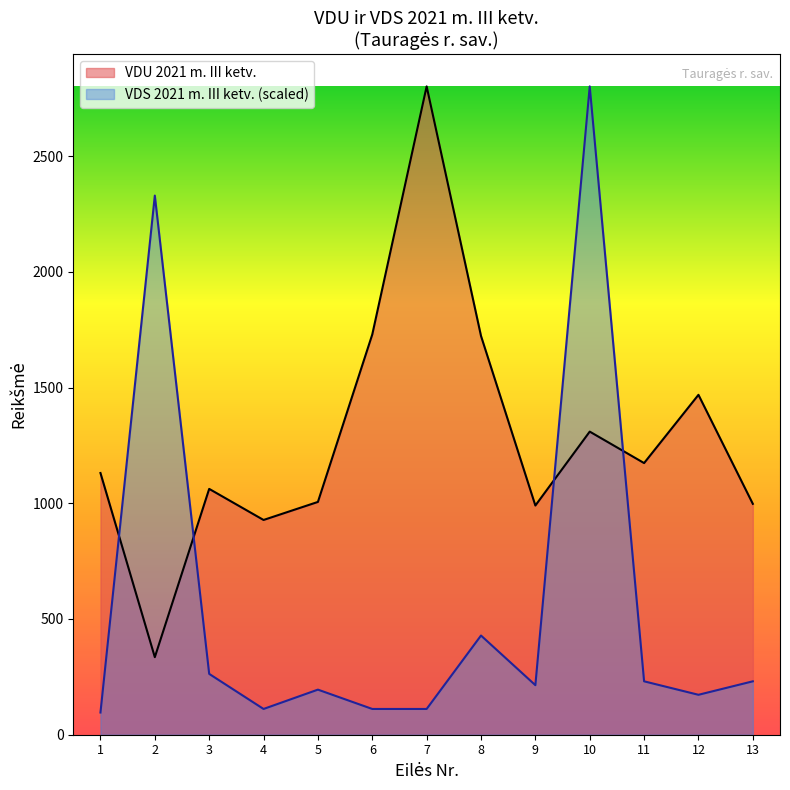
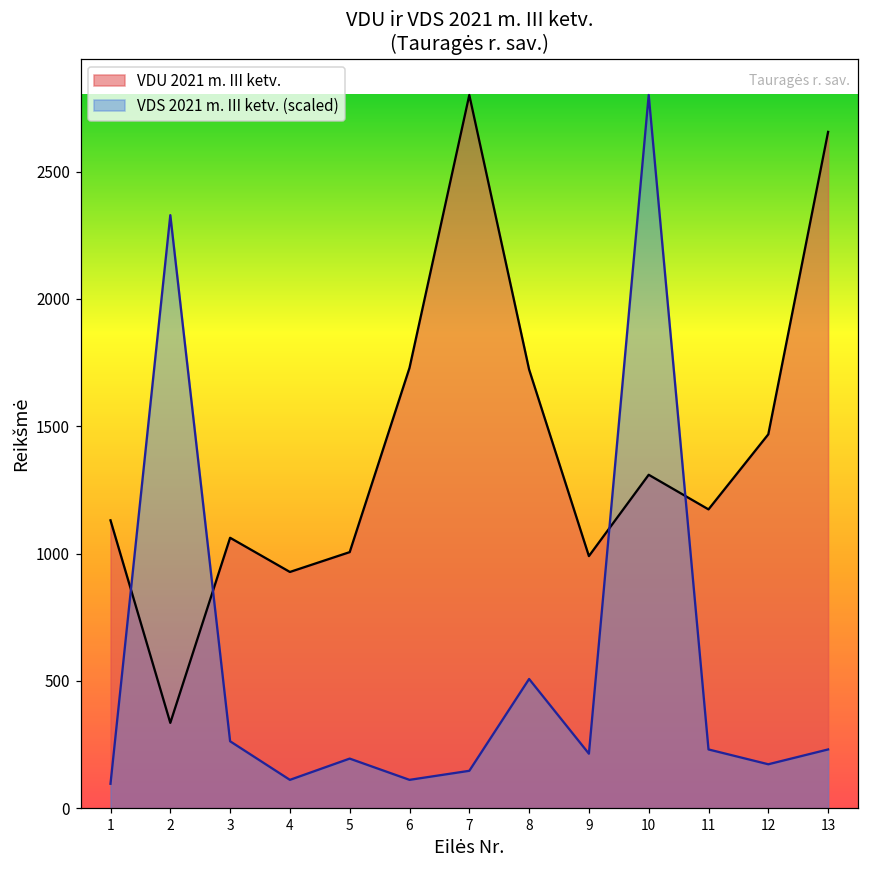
  {
    "VDU 2021 m. III ketv.": {
      "1": 1130,
      "2": 340,
      "3": 1060,
      "4": 930,
      "5": 1010,
      "6": 1730,
      "7": 2800,
      "8": 1720,
      "9": 990,
      "10": 1310,
      "11": 1170,
      "12": 1470,
-     "13": 1000
+     "13": 2660
    },
    "VDS 2021 m. III ketv. (scaled)": {
      "1": 100,
      "2": 2330,
      "3": 260,
      "4": 110,
      "5": 190,
      "6": 110,
-     "7": 110,
-     "8": 430,
+     "7": 150,
+     "8": 510,
      "9": 210,
      "10": 2800,
      "11": 230,
      "12": 170,
      "13": 230
    }
  }
